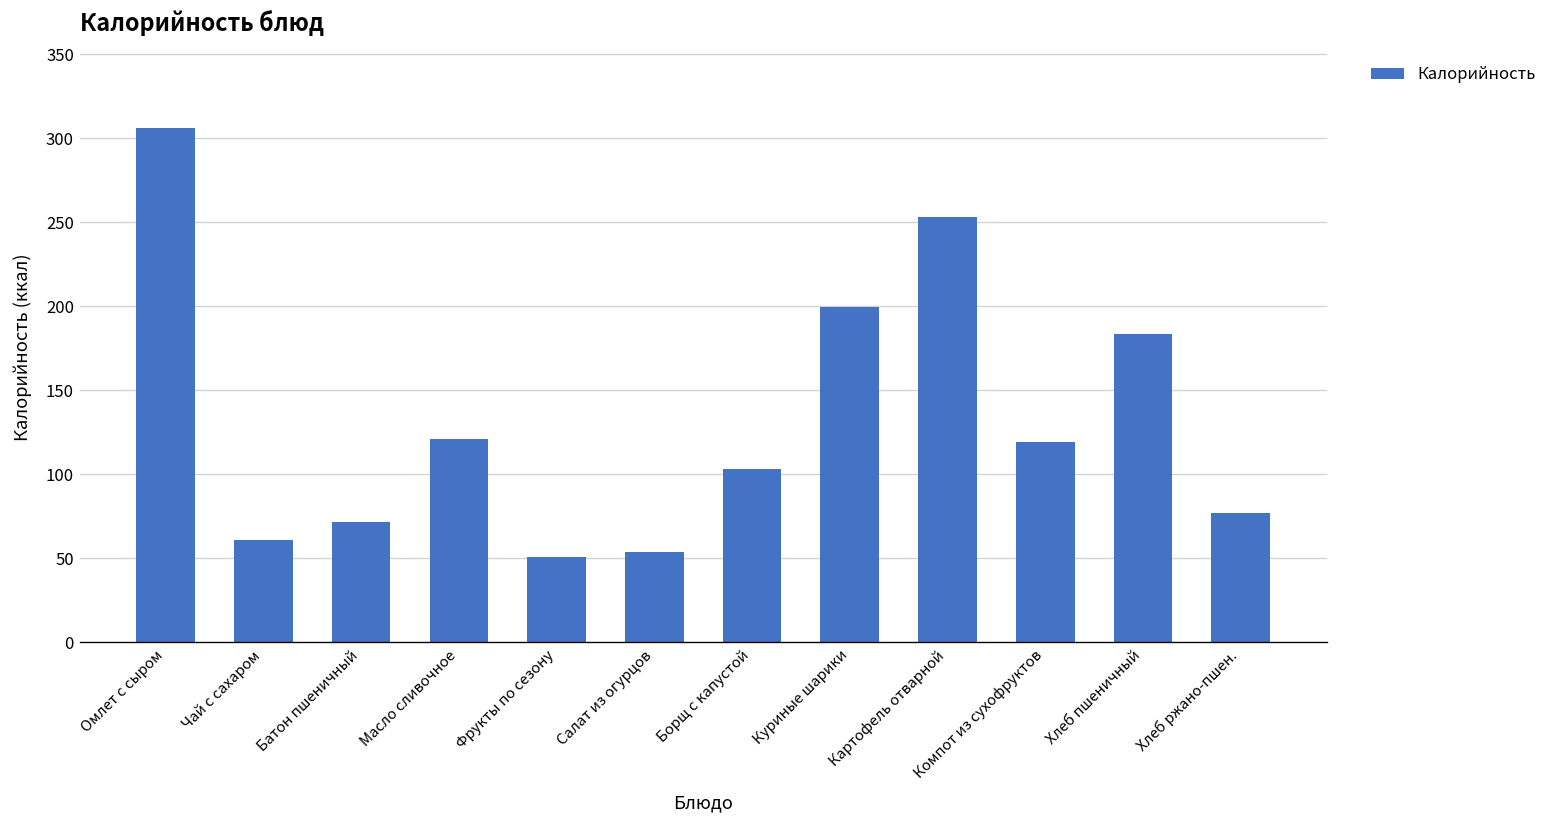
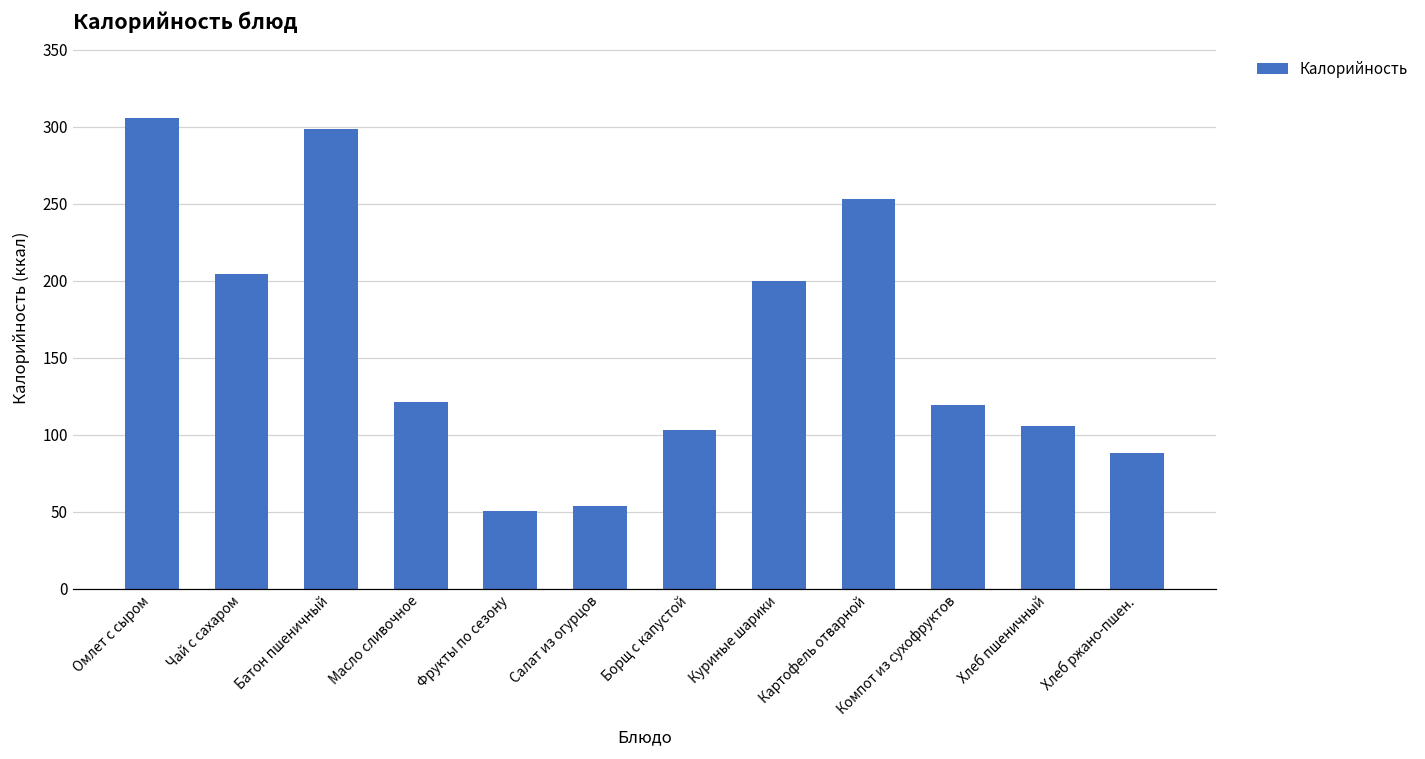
  {
    "Омлет с сыром": 306,
-   "Чай с сахаром": 61,
-   "Батон пшеничный": 71,
+   "Чай с сахаром": 204,
+   "Батон пшеничный": 299,
    "Масло сливочное": 121,
    "Фрукты по сезону": 51,
    "Салат из огурцов": 54,
    "Борщ с капустой": 103,
    "Куриные шарики": 200,
    "Картофель отварной": 253,
    "Компот из сухофруктов": 119,
-   "Хлеб пшеничный": 184,
-   "Хлеб ржано-пшен.": 77
+   "Хлеб пшеничный": 106,
+   "Хлеб ржано-пшен.": 88
  }
